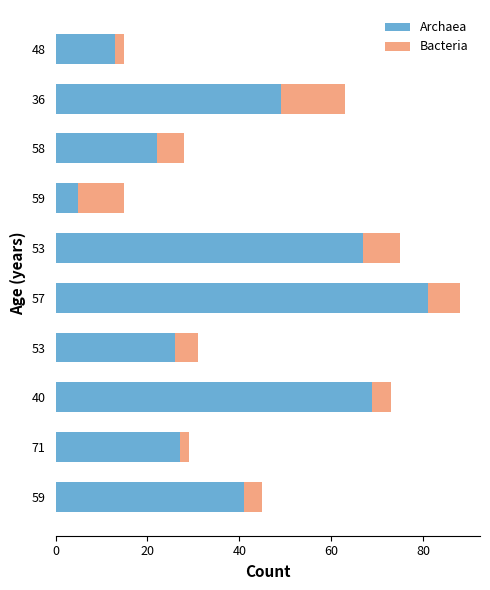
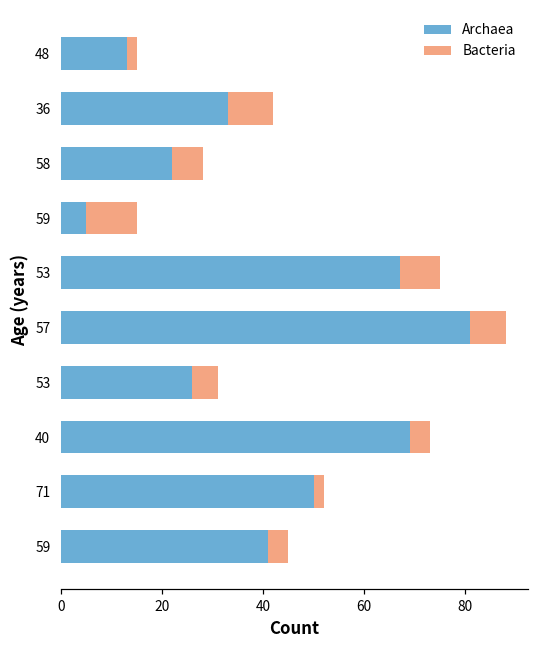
  {
    "Archaea": {
      "48": 13,
-     "36": 49,
+     "36": 33,
      "58": 22,
      "57": 81,
      "40": 69,
-     "71": 27
+     "71": 50
    },
    "Bacteria": {
      "48": 2,
-     "36": 14,
+     "36": 9,
      "58": 6,
      "57": 7,
      "40": 4,
      "71": 2
    }
  }
